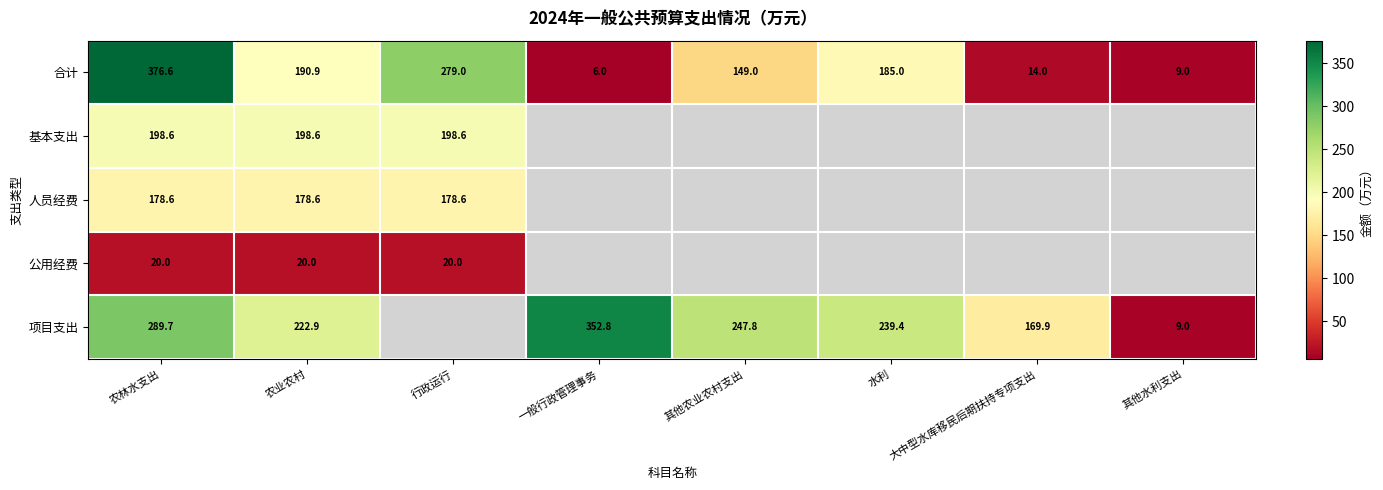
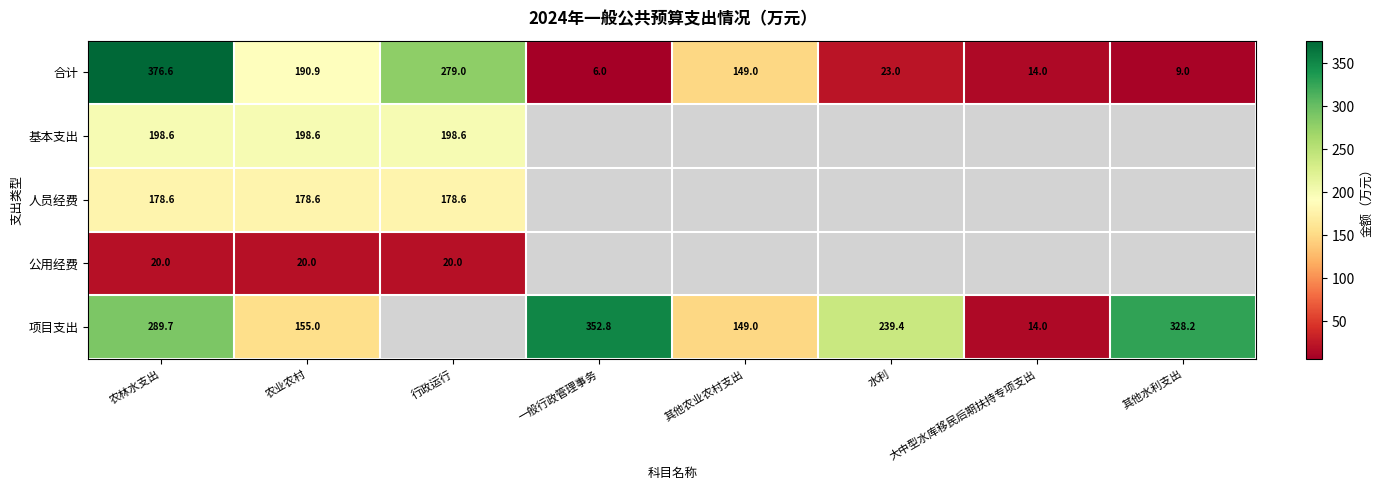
  {
    "合计": {
      "农林水支出": 376.6,
      "农业农村": 190.9,
      "行政运行": 279.0,
      "一般行政管理事务": 6.0,
      "其他农业农村支出": 149.0,
-     "水利": 185.0,
+     "水利": 23.0,
      "大中型水库移民后期扶持专项支出": 14.0,
      "其他水利支出": 9.0
    },
    "基本支出": {
      "农林水支出": 198.6,
      "农业农村": 198.6,
      "行政运行": 198.6
    },
    "人员经费": {
      "农林水支出": 178.6,
      "农业农村": 178.6,
      "行政运行": 178.6
    },
    "公用经费": {
      "农林水支出": 20.0,
      "农业农村": 20.0,
      "行政运行": 20.0
    },
    "项目支出": {
      "农林水支出": 289.7,
-     "农业农村": 222.9,
+     "农业农村": 155.0,
      "一般行政管理事务": 352.8,
-     "其他农业农村支出": 247.8,
+     "其他农业农村支出": 149.0,
      "水利": 239.4,
-     "大中型水库移民后期扶持专项支出": 169.9,
-     "其他水利支出": 9.0
+     "大中型水库移民后期扶持专项支出": 14.0,
+     "其他水利支出": 328.2
    }
  }
